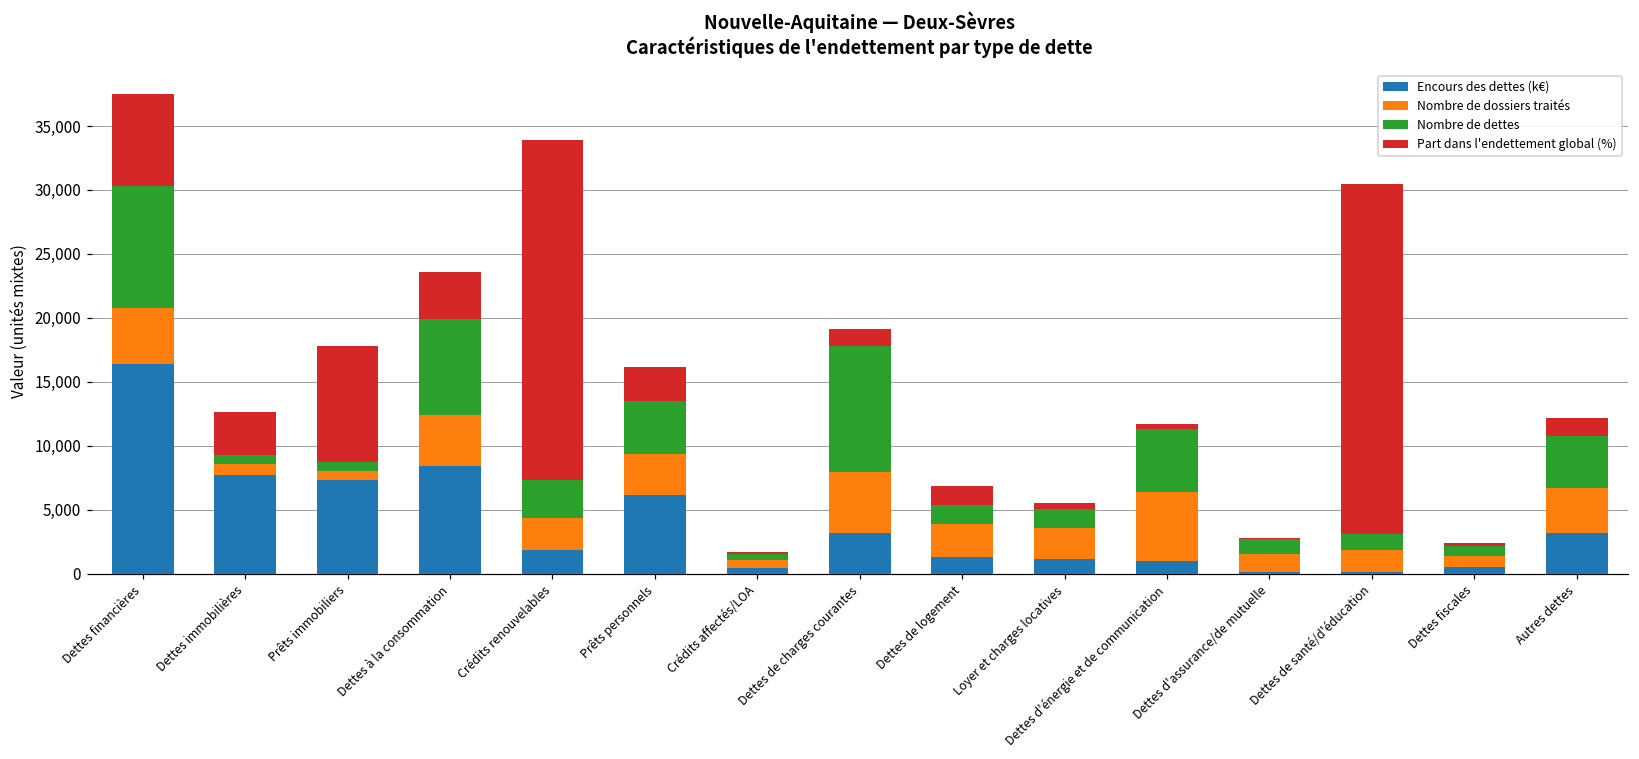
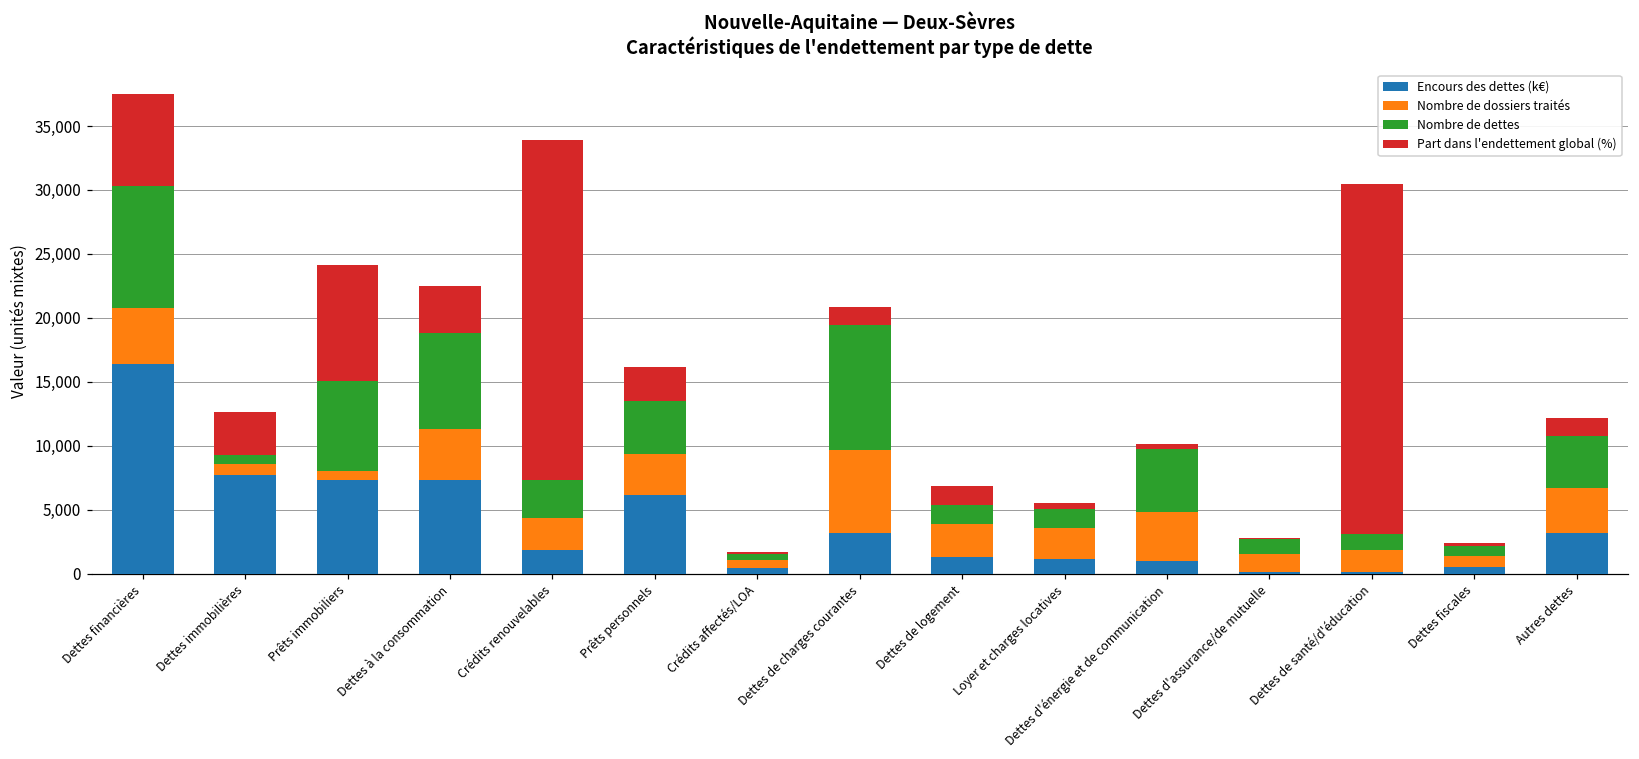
  {
    "Encours des dettes (k€)": {
      "Dettes financières": "16,400",
      "Dettes immobilières": "7,700",
      "Prêts immobiliers": "7,300",
-     "Dettes à la consommation": "8,400",
+     "Dettes à la consommation": "7,300",
      "Crédits renouvelables": "1,800",
      "Prêts personnels": "6,100",
      "Crédits affectés/LOA": "500",
      "Dettes de charges courantes": "3,100",
      "Dettes de logement": "1,300",
      "Loyer et charges locatives": "1,200",
      "Dettes d'énergie et de communication": "1,000",
      "Dettes fiscales": "500",
      "Autres dettes": "3,200"
    },
    "Nombre de dossiers traités": {
      "Dettes financières": "4,400",
      "Dettes immobilières": "800",
      "Prêts immobiliers": "700",
      "Dettes à la consommation": "4,000",
      "Crédits renouvelables": "2,500",
      "Prêts personnels": "3,200",
      "Crédits affectés/LOA": "600",
-     "Dettes de charges courantes": "4,800",
+     "Dettes de charges courantes": "6,500",
      "Dettes de logement": "2,500",
      "Loyer et charges locatives": "2,400",
-     "Dettes d'énergie et de communication": "5,400",
+     "Dettes d'énergie et de communication": "3,900",
      "Dettes d'assurance/de mutuelle": "1,400",
      "Dettes de santé/d'éducation": "1,700",
      "Dettes fiscales": "800",
      "Autres dettes": "3,500"
    },
    "Nombre de dettes": {
      "Dettes financières": "9,600",
      "Dettes immobilières": "700",
-     "Prêts immobiliers": "700",
+     "Prêts immobiliers": "7,000",
      "Dettes à la consommation": "7,500",
      "Crédits renouvelables": "3,000",
      "Prêts personnels": "4,100",
      "Crédits affectés/LOA": "400",
      "Dettes de charges courantes": "9,800",
      "Dettes de logement": "1,500",
      "Loyer et charges locatives": "1,400",
      "Dettes d'énergie et de communication": "4,900",
      "Dettes d'assurance/de mutuelle": "1,200",
      "Dettes de santé/d'éducation": "1,300",
      "Dettes fiscales": "800",
      "Autres dettes": "4,100"
    },
    "Part dans l'endettement global (%)": {
      "Dettes financières": "7,200",
      "Dettes immobilières": "3,400",
      "Prêts immobiliers": "9,100",
      "Dettes à la consommation": "3,700",
      "Crédits renouvelables": "26,600",
      "Prêts personnels": "2,700",
      "Dettes de charges courantes": "1,400",
      "Dettes de logement": "1,500",
      "Loyer et charges locatives": "500",
      "Dettes d'énergie et de communication": "400",
      "Dettes de santé/d'éducation": "27,400",
      "Dettes fiscales": "200",
      "Autres dettes": "1,400"
    }
  }
